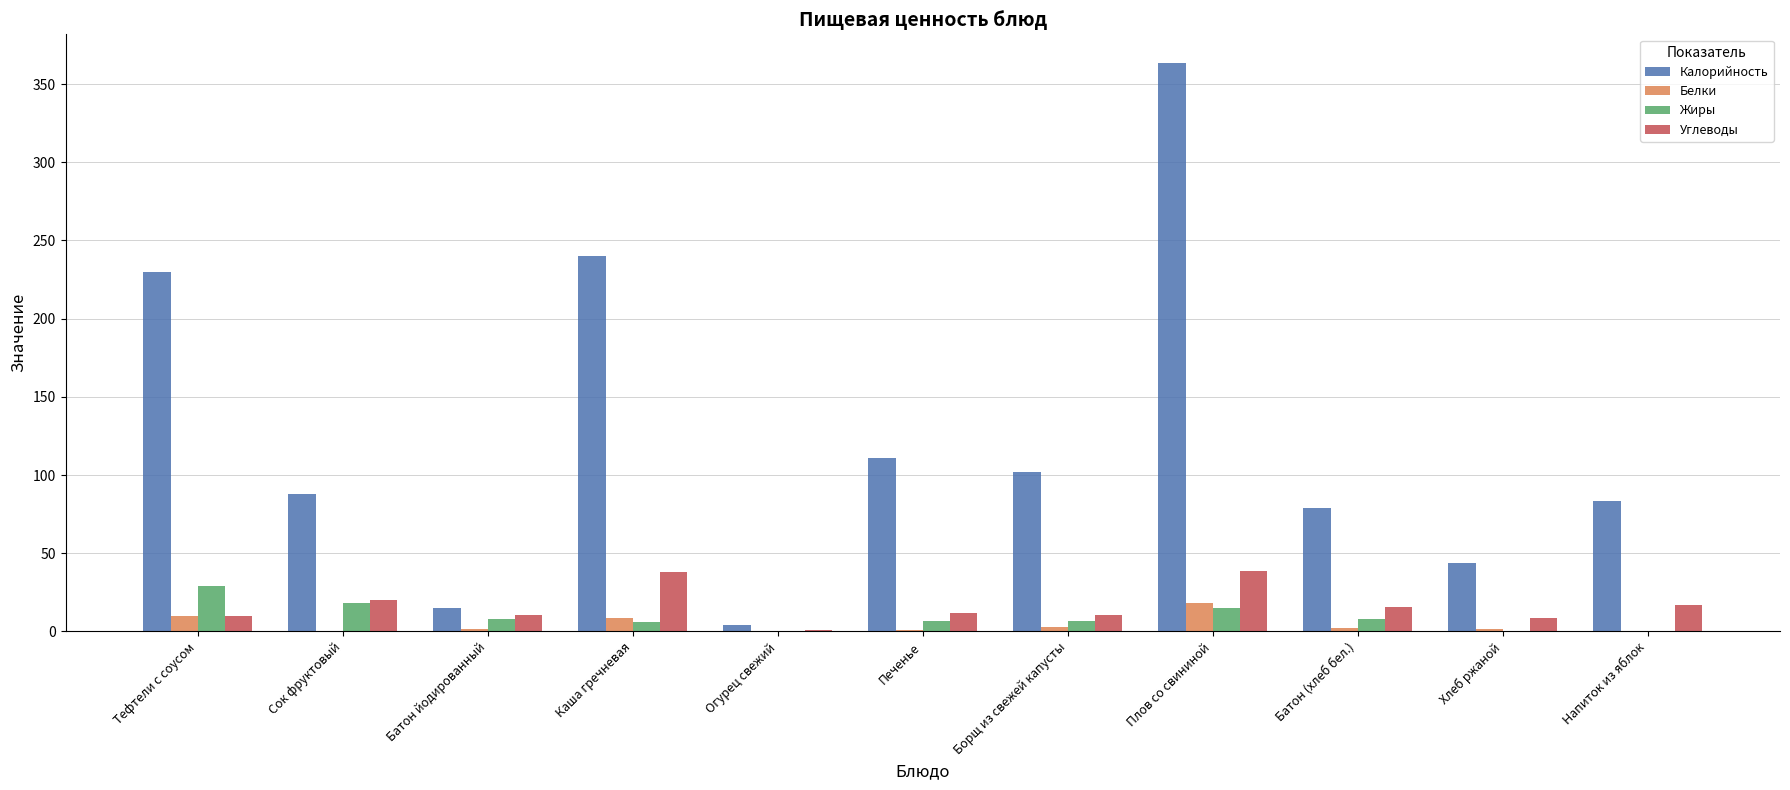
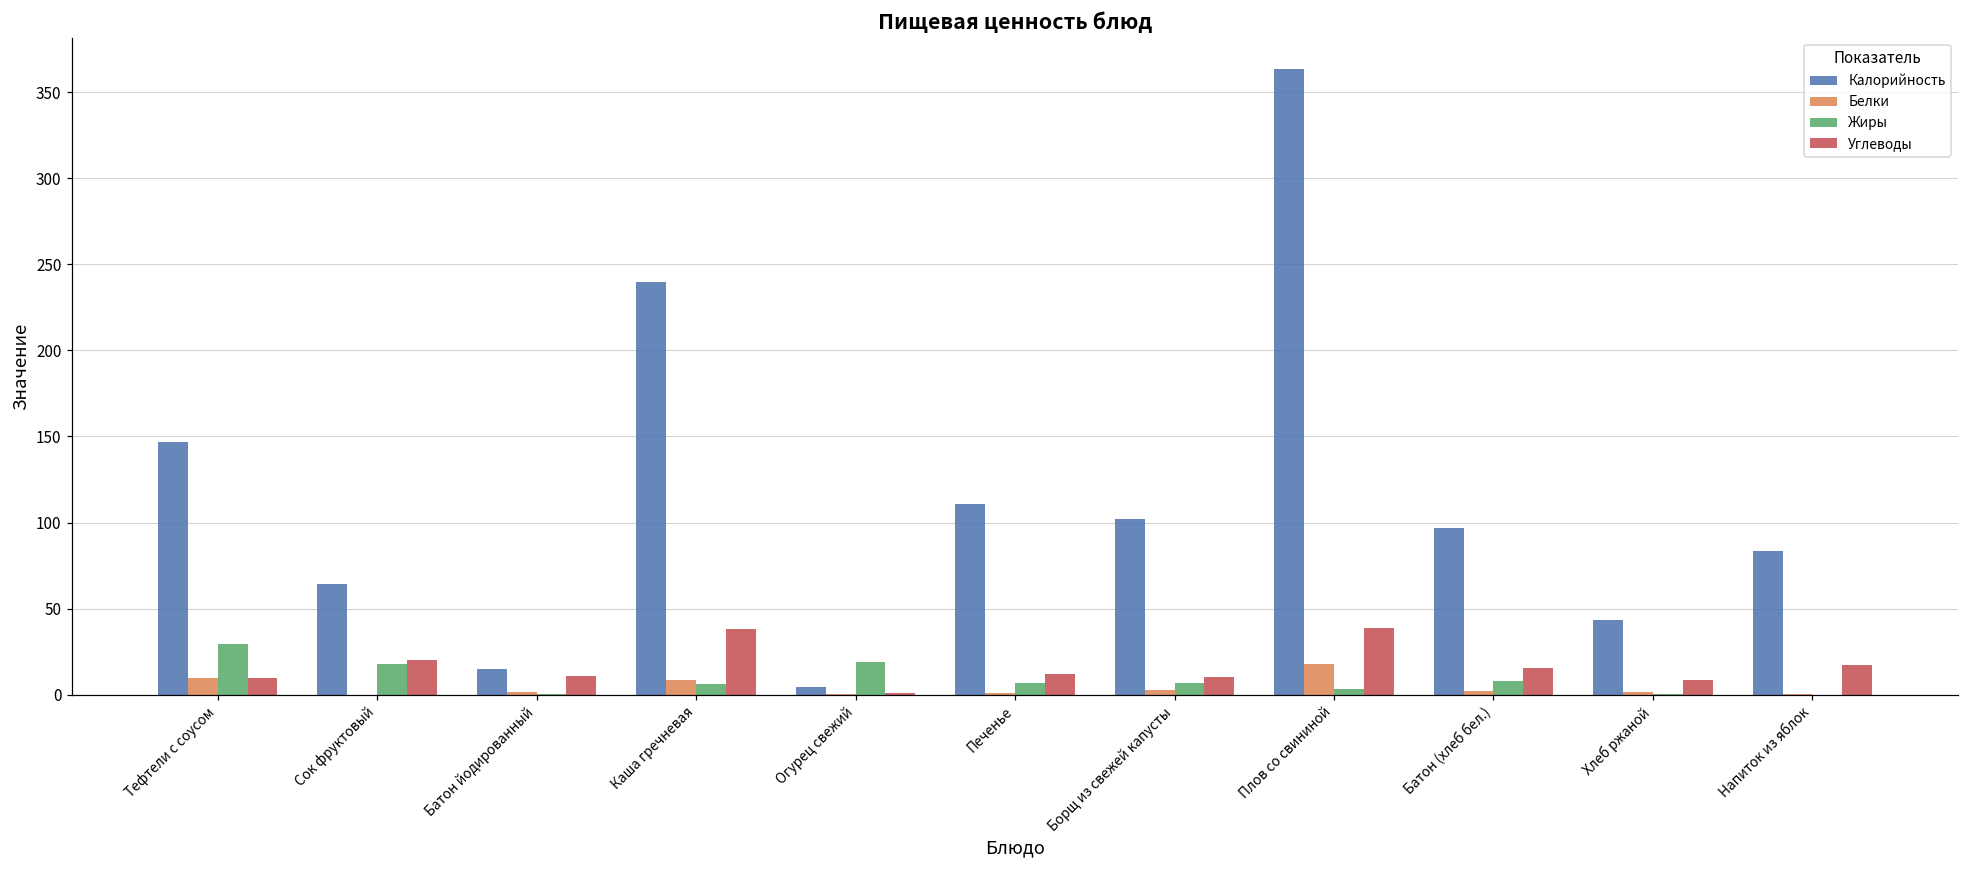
  {
    "Калорийность": {
-     "Тефтели с соусом": 230,
-     "Сок фруктовый": 88,
+     "Тефтели с соусом": 147,
+     "Сок фруктовый": 64,
      "Батон йодированный": 15,
      "Каша гречневая": 240,
      "Огурец свежий": 4,
      "Печенье": 111,
      "Борщ из свежей капусты": 102,
      "Плов со свининой": 364,
-     "Батон (хлеб бел.)": 79,
+     "Батон (хлеб бел.)": 97,
      "Хлеб ржаной": 44,
      "Напиток из яблок": 84
    },
    "Жиры": {
      "Тефтели с соусом": 29,
      "Сок фруктовый": 18,
-     "Батон йодированный": 8,
+     "Батон йодированный": 1,
      "Каша гречневая": 6,
-     "Огурец свежий": 0,
+     "Огурец свежий": 19,
      "Печенье": 7,
      "Борщ из свежей капусты": 7,
-     "Плов со свининой": 15,
+     "Плов со свининой": 3,
      "Батон (хлеб бел.)": 8,
      "Напиток из яблок": 0
    }
  }
